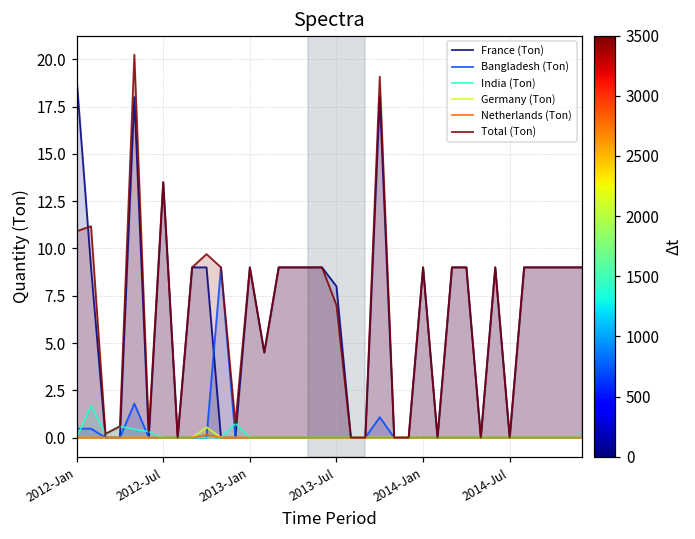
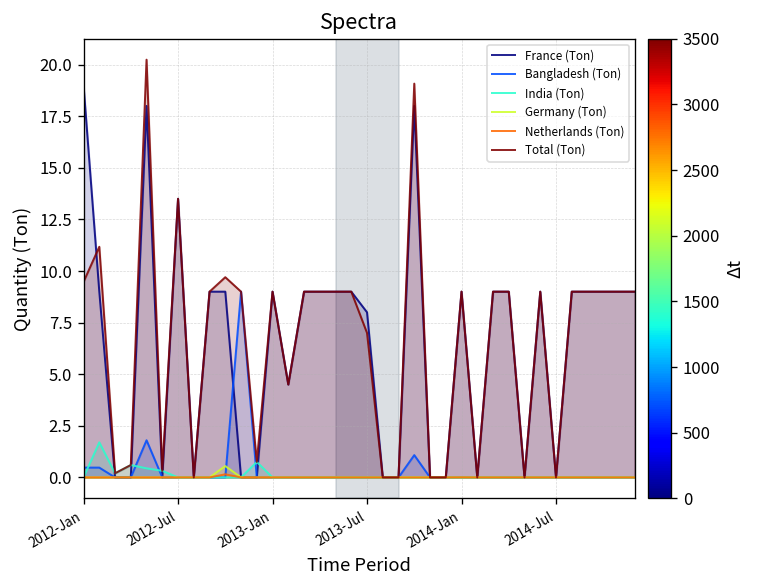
  {
    "France (Ton)": {
      "2012-Jan": 19.0,
      "2013-Jul": 8.0
    },
    "Bangladesh (Ton)": {
      "2012-Jan": 0.5
    },
    "Total (Ton)": {
-     "2012-Jan": 10.9,
+     "2012-Jan": 9.5,
      "2013-Jul": 7.0
    }
  }
